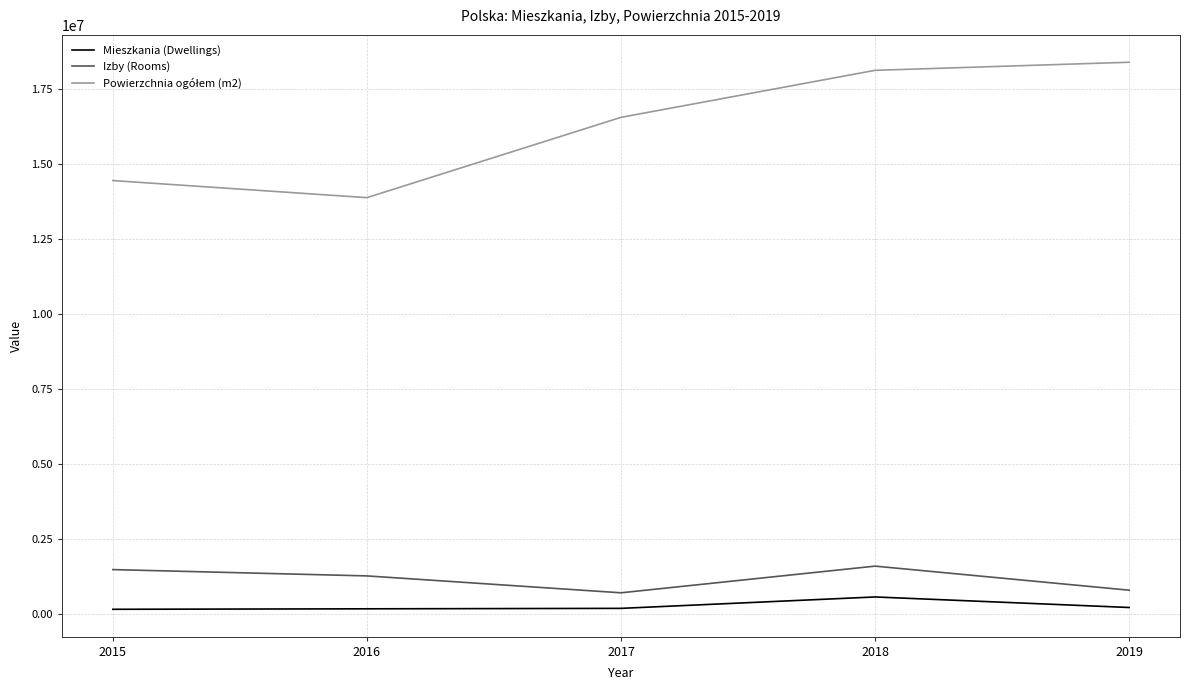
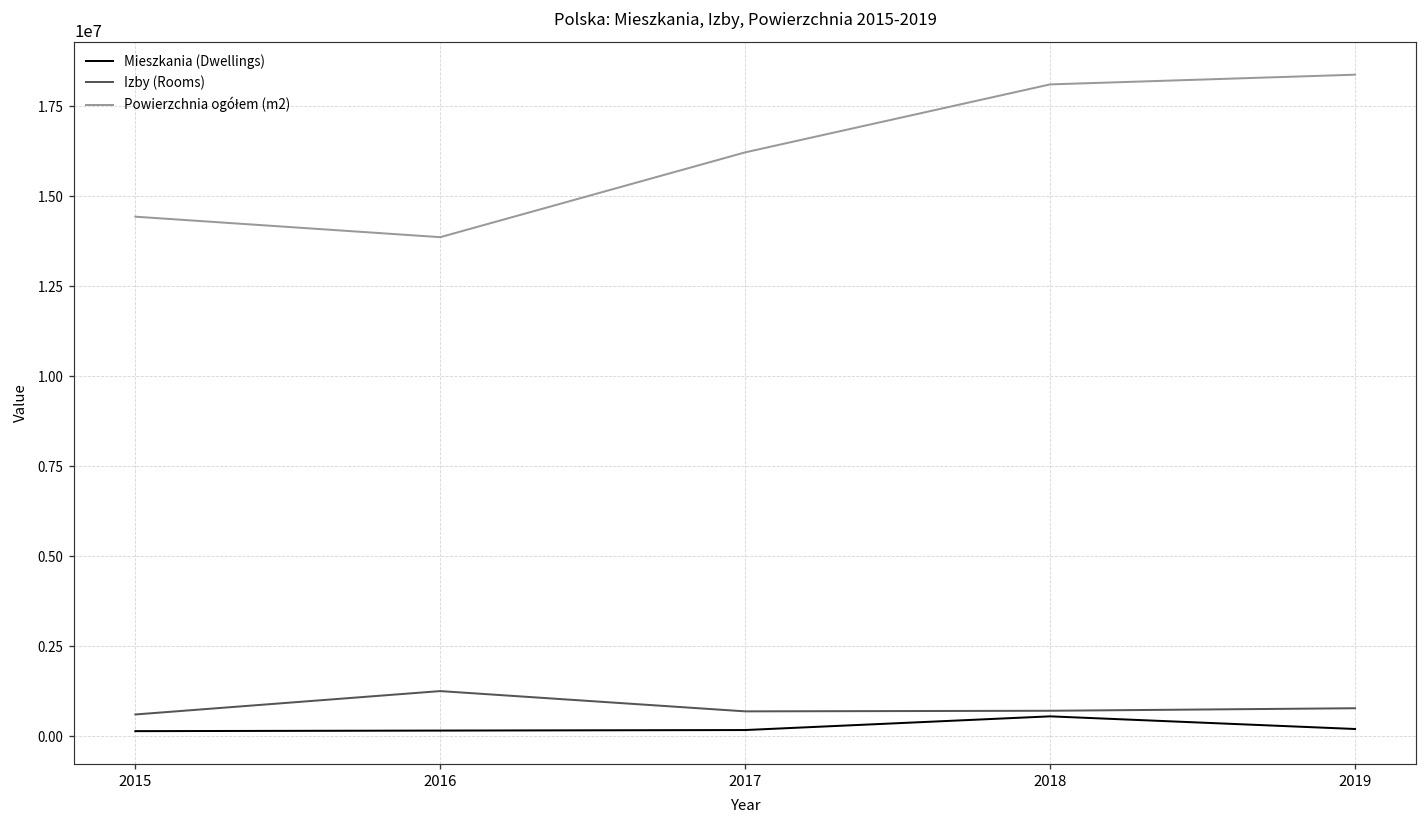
  {
    "Mieszkania (Dwellings)": {
      "2015": 100000,
      "2016": 200000,
      "2017": 200000,
      "2018": 600000,
      "2019": 200000
    },
    "Izby (Rooms)": {
-     "2015": 1500000,
+     "2015": 600000,
      "2016": 1300000,
      "2017": 700000,
-     "2018": 1600000,
+     "2018": 700000,
      "2019": 800000
    },
    "Powierzchnia ogółem (m2)": {
      "2015": 14400000,
      "2016": 13900000,
-     "2017": 16500000,
+     "2017": 16200000,
      "2018": 18100000,
      "2019": 18400000
    }
  }
